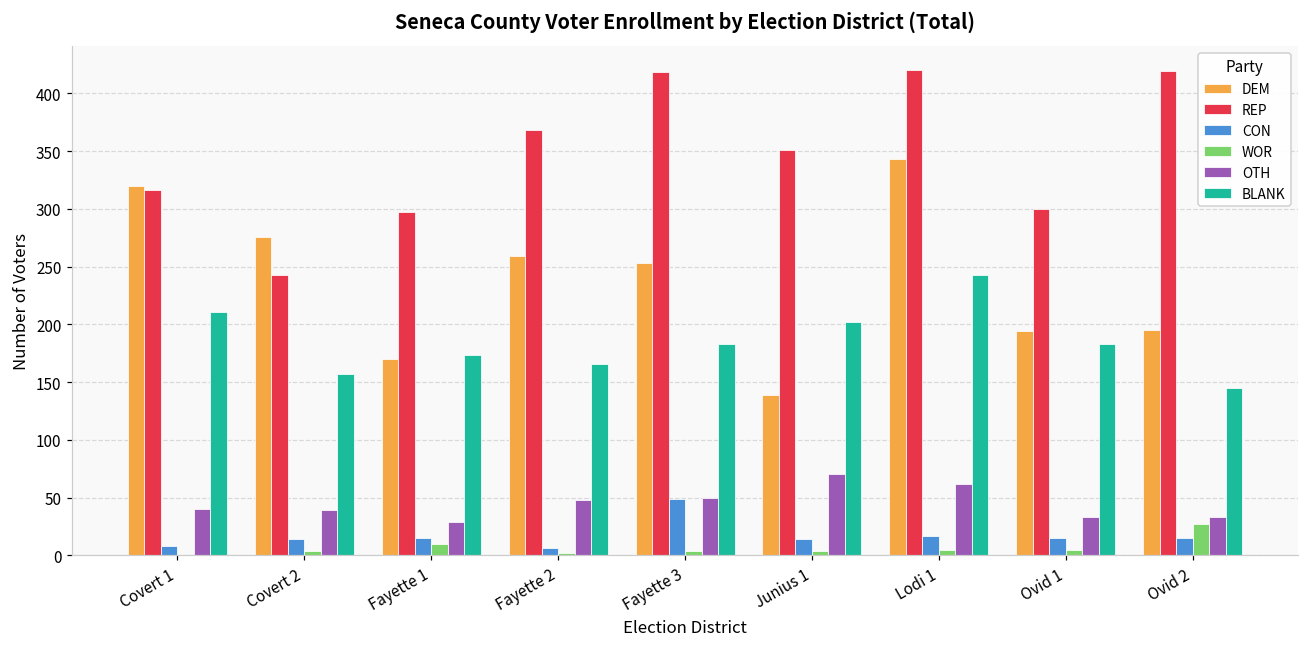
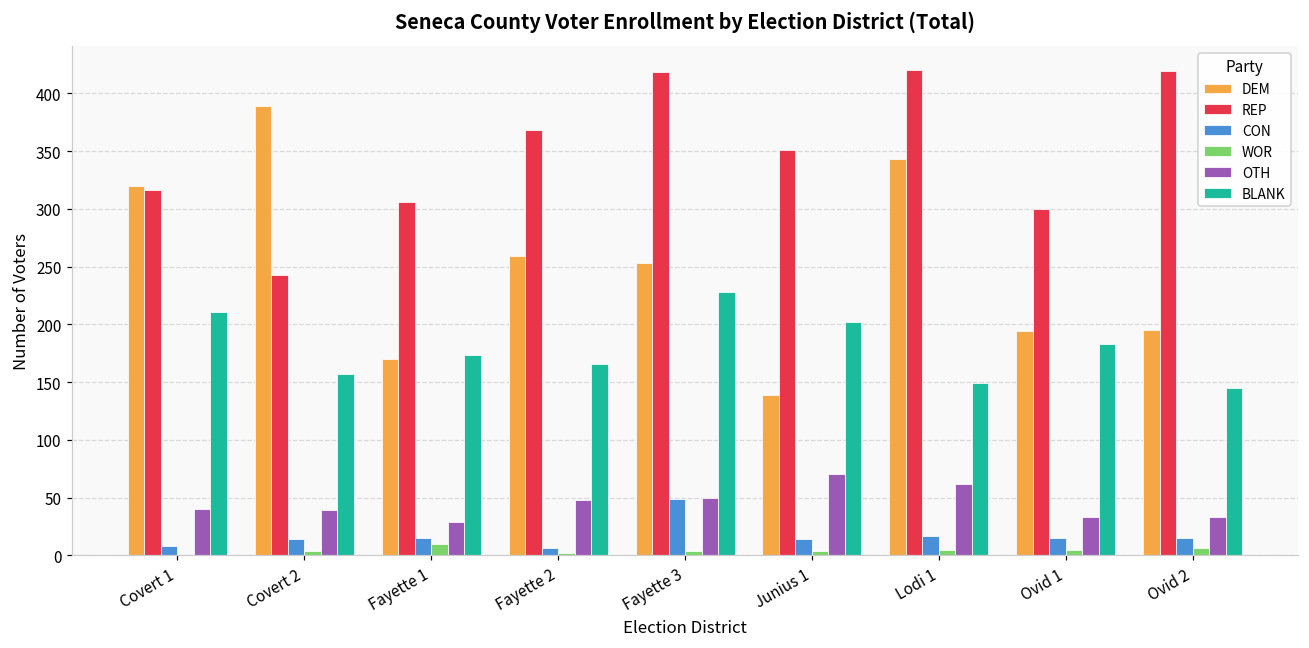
  {
    "DEM": {
      "Covert 1": 320,
-     "Covert 2": 276,
+     "Covert 2": 389,
      "Fayette 1": 170,
      "Fayette 2": 259,
      "Fayette 3": 253,
      "Junius 1": 139,
      "Lodi 1": 343,
      "Ovid 1": 194,
      "Ovid 2": 195
    },
    "REP": {
      "Covert 1": 316,
      "Covert 2": 243,
-     "Fayette 1": 297,
+     "Fayette 1": 306,
      "Fayette 2": 368,
      "Fayette 3": 418,
      "Junius 1": 351,
      "Lodi 1": 420,
      "Ovid 1": 300,
      "Ovid 2": 419
    },
    "CON": {
      "Covert 1": 8,
      "Covert 2": 14,
      "Fayette 1": 15,
      "Fayette 2": 6,
      "Fayette 3": 49,
      "Junius 1": 14,
      "Lodi 1": 17,
      "Ovid 1": 15,
      "Ovid 2": 15
    },
    "WOR": {
      "Covert 1": 0,
      "Covert 2": 4,
      "Fayette 1": 10,
      "Fayette 3": 4,
      "Junius 1": 4,
      "Lodi 1": 5,
      "Ovid 1": 5,
-     "Ovid 2": 27
+     "Ovid 2": 6
    },
    "OTH": {
      "Covert 1": 40,
      "Covert 2": 39,
      "Fayette 1": 29,
      "Fayette 2": 48,
      "Fayette 3": 50,
      "Junius 1": 70,
      "Lodi 1": 62,
      "Ovid 1": 33,
      "Ovid 2": 33
    },
    "BLANK": {
      "Covert 1": 211,
      "Covert 2": 157,
      "Fayette 1": 173,
      "Fayette 2": 166,
-     "Fayette 3": 183,
+     "Fayette 3": 228,
      "Junius 1": 202,
-     "Lodi 1": 243,
+     "Lodi 1": 149,
      "Ovid 1": 183,
      "Ovid 2": 145
    }
  }
